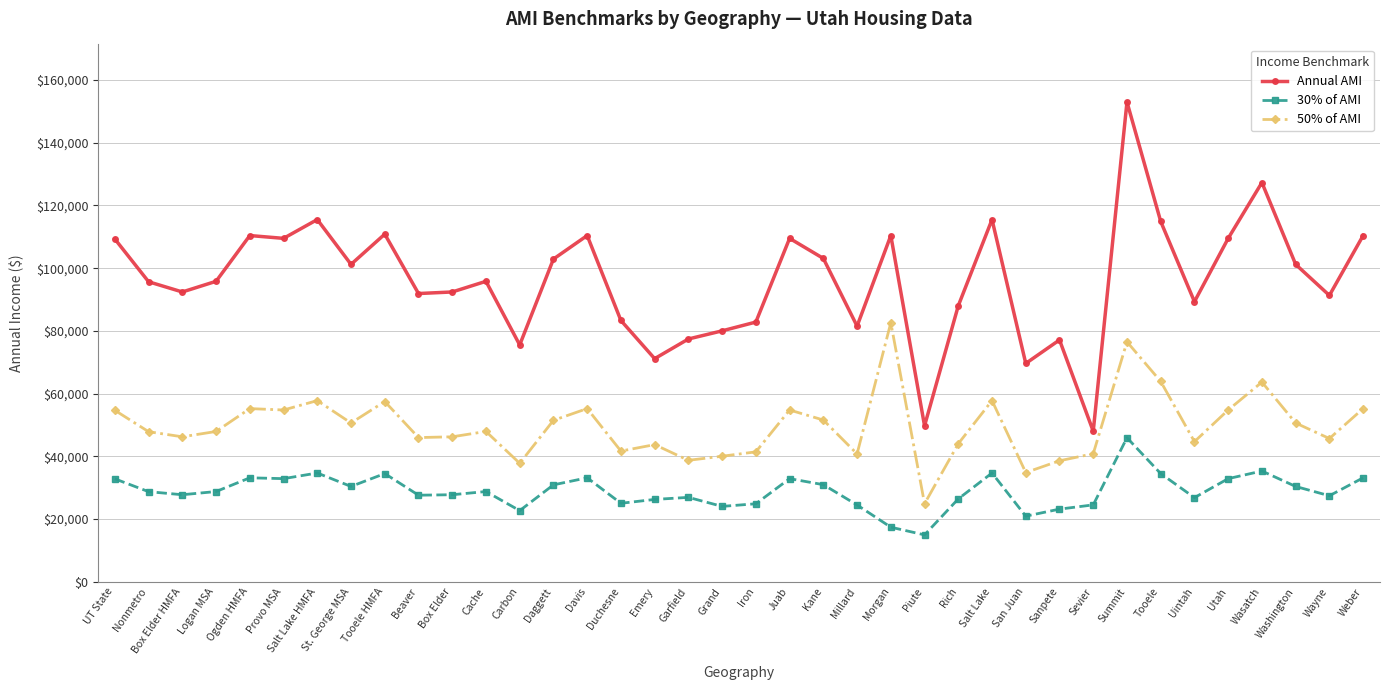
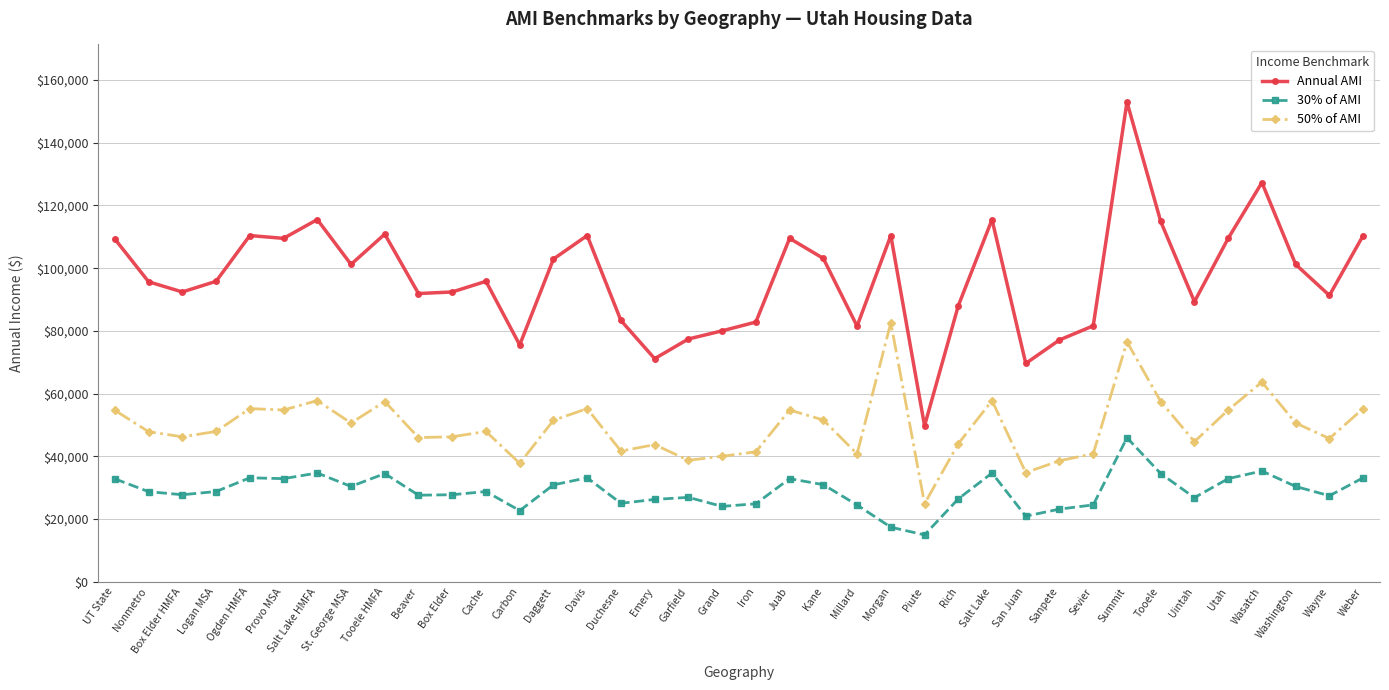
  {
    "Annual AMI": {
      "UT State": "$109,000",
      "Nonmetro": "$96,000",
      "Box Elder HMFA": "$92,000",
      "Logan MSA": "$96,000",
      "Ogden HMFA": "$110,000",
      "Provo MSA": "$110,000",
      "Salt Lake HMFA": "$116,000",
      "St. George MSA": "$101,000",
      "Tooele HMFA": "$111,000",
      "Beaver": "$92,000",
      "Box Elder": "$92,000",
      "Cache": "$96,000",
      "Carbon": "$76,000",
      "Daggett": "$103,000",
      "Davis": "$110,000",
      "Duchesne": "$83,000",
      "Emery": "$71,000",
      "Garfield": "$77,000",
      "Grand": "$80,000",
      "Iron": "$83,000",
      "Juab": "$110,000",
      "Kane": "$103,000",
      "Millard": "$82,000",
      "Morgan": "$110,000",
      "Piute": "$50,000",
      "Rich": "$88,000",
      "Salt Lake": "$116,000",
      "San Juan": "$70,000",
      "Sanpete": "$77,000",
-     "Sevier": "$48,000",
+     "Sevier": "$82,000",
      "Summit": "$153,000",
      "Tooele": "$115,000",
      "Uintah": "$89,000",
      "Utah": "$110,000",
      "Wasatch": "$127,000",
      "Washington": "$101,000",
      "Wayne": "$91,000",
      "Weber": "$110,000"
    },
    "30% of AMI": {
      "UT State": "$33,000",
      "Nonmetro": "$29,000",
      "Box Elder HMFA": "$28,000",
      "Logan MSA": "$29,000",
      "Ogden HMFA": "$33,000",
      "Provo MSA": "$33,000",
      "Salt Lake HMFA": "$35,000",
      "St. George MSA": "$30,000",
      "Tooele HMFA": "$34,000",
      "Beaver": "$28,000",
      "Box Elder": "$28,000",
      "Cache": "$29,000",
      "Carbon": "$23,000",
      "Daggett": "$31,000",
      "Davis": "$33,000",
      "Duchesne": "$25,000",
      "Emery": "$26,000",
      "Garfield": "$27,000",
      "Grand": "$24,000",
      "Iron": "$25,000",
      "Juab": "$33,000",
      "Kane": "$31,000",
      "Millard": "$24,000",
      "Morgan": "$17,000",
      "Piute": "$15,000",
      "Rich": "$26,000",
      "Salt Lake": "$35,000",
      "San Juan": "$21,000",
      "Sanpete": "$23,000",
      "Sevier": "$24,000",
      "Summit": "$46,000",
      "Tooele": "$34,000",
      "Uintah": "$27,000",
      "Utah": "$33,000",
      "Wasatch": "$35,000",
      "Washington": "$30,000",
      "Wayne": "$27,000",
      "Weber": "$33,000"
    },
    "50% of AMI": {
      "UT State": "$55,000",
      "Nonmetro": "$48,000",
      "Box Elder HMFA": "$46,000",
      "Logan MSA": "$48,000",
      "Ogden HMFA": "$55,000",
      "Provo MSA": "$55,000",
      "Salt Lake HMFA": "$58,000",
      "St. George MSA": "$51,000",
      "Tooele HMFA": "$57,000",
      "Beaver": "$46,000",
      "Box Elder": "$46,000",
      "Cache": "$48,000",
      "Carbon": "$38,000",
      "Daggett": "$51,000",
      "Davis": "$55,000",
      "Duchesne": "$42,000",
      "Emery": "$44,000",
      "Garfield": "$39,000",
      "Grand": "$40,000",
      "Iron": "$41,000",
      "Juab": "$55,000",
      "Kane": "$52,000",
      "Millard": "$41,000",
      "Morgan": "$83,000",
      "Piute": "$25,000",
      "Rich": "$44,000",
      "Salt Lake": "$58,000",
      "San Juan": "$35,000",
      "Sanpete": "$39,000",
      "Sevier": "$41,000",
      "Summit": "$77,000",
-     "Tooele": "$64,000",
+     "Tooele": "$57,000",
      "Uintah": "$45,000",
      "Utah": "$55,000",
      "Wasatch": "$64,000",
      "Washington": "$51,000",
      "Wayne": "$46,000",
      "Weber": "$55,000"
    }
  }
